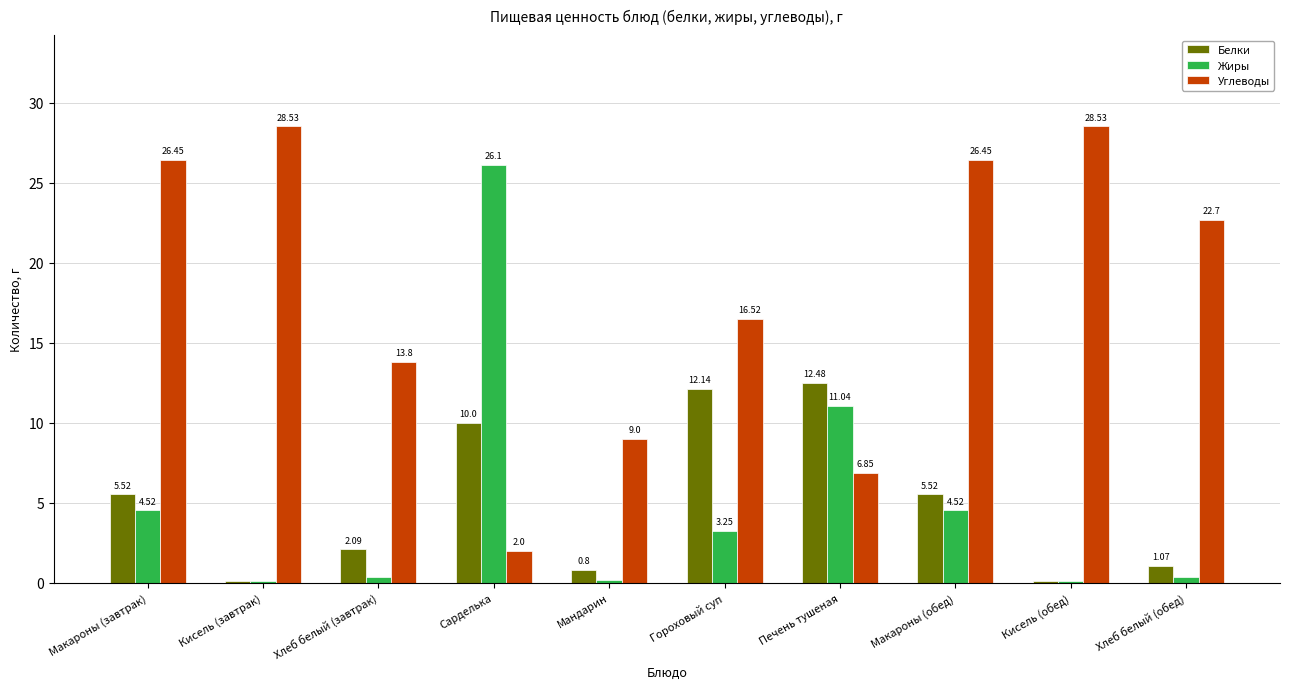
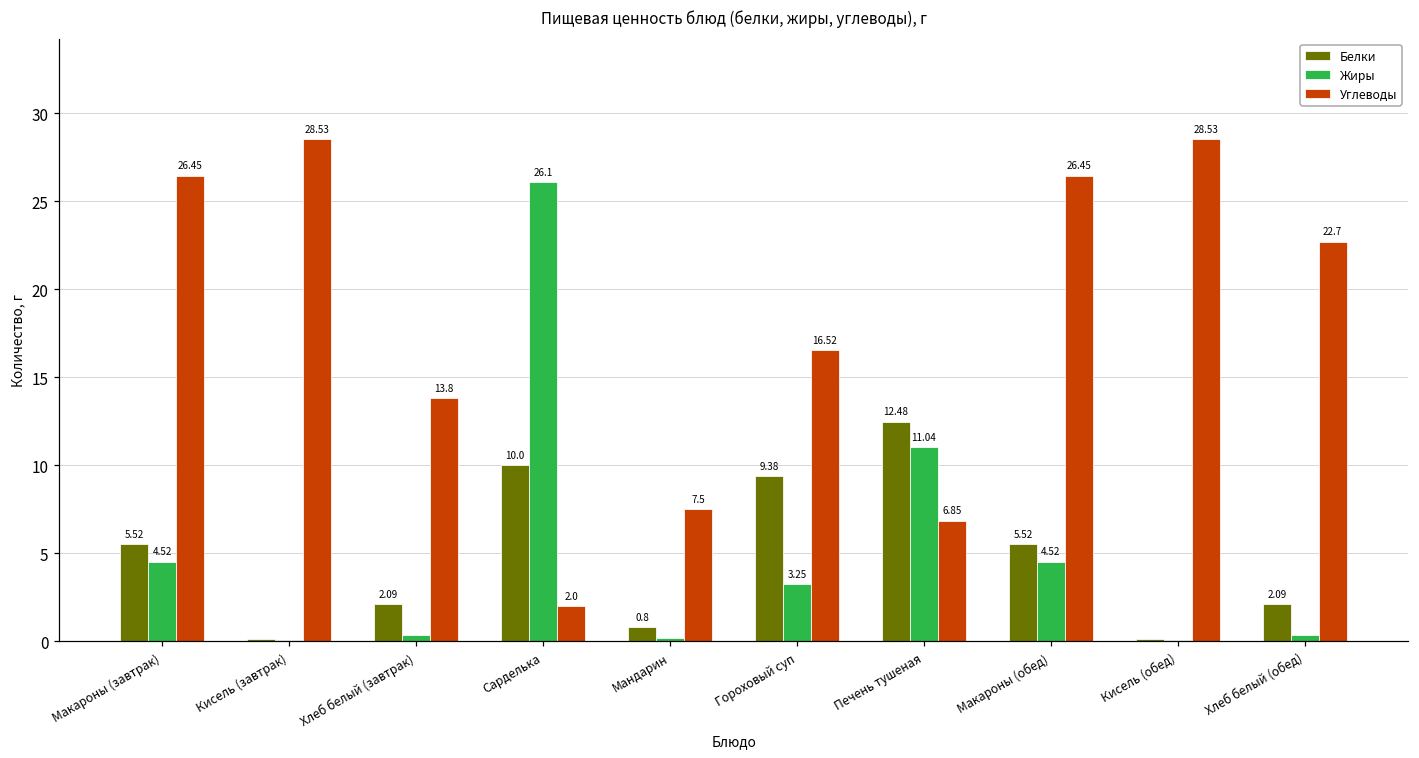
  {
    "Белки": {
      "Макароны (завтрак)": 5.52,
      "Хлеб белый (завтрак)": 2.09,
      "Сарделька": 10.0,
      "Мандарин": 0.8,
-     "Гороховый суп": 12.14,
+     "Гороховый суп": 9.38,
      "Печень тушеная": 12.48,
      "Макароны (обед)": 5.52,
-     "Хлеб белый (обед)": 1.07
+     "Хлеб белый (обед)": 2.09
    },
    "Жиры": {
      "Макароны (завтрак)": 4.52,
      "Сарделька": 26.1,
      "Гороховый суп": 3.25,
      "Печень тушеная": 11.04,
      "Макароны (обед)": 4.52
    },
    "Углеводы": {
      "Макароны (завтрак)": 26.45,
      "Кисель (завтрак)": 28.53,
      "Хлеб белый (завтрак)": 13.8,
      "Сарделька": 2.0,
-     "Мандарин": 9.0,
+     "Мандарин": 7.5,
      "Гороховый суп": 16.52,
      "Печень тушеная": 6.85,
      "Макароны (обед)": 26.45,
      "Кисель (обед)": 28.53,
      "Хлеб белый (обед)": 22.7
    }
  }
